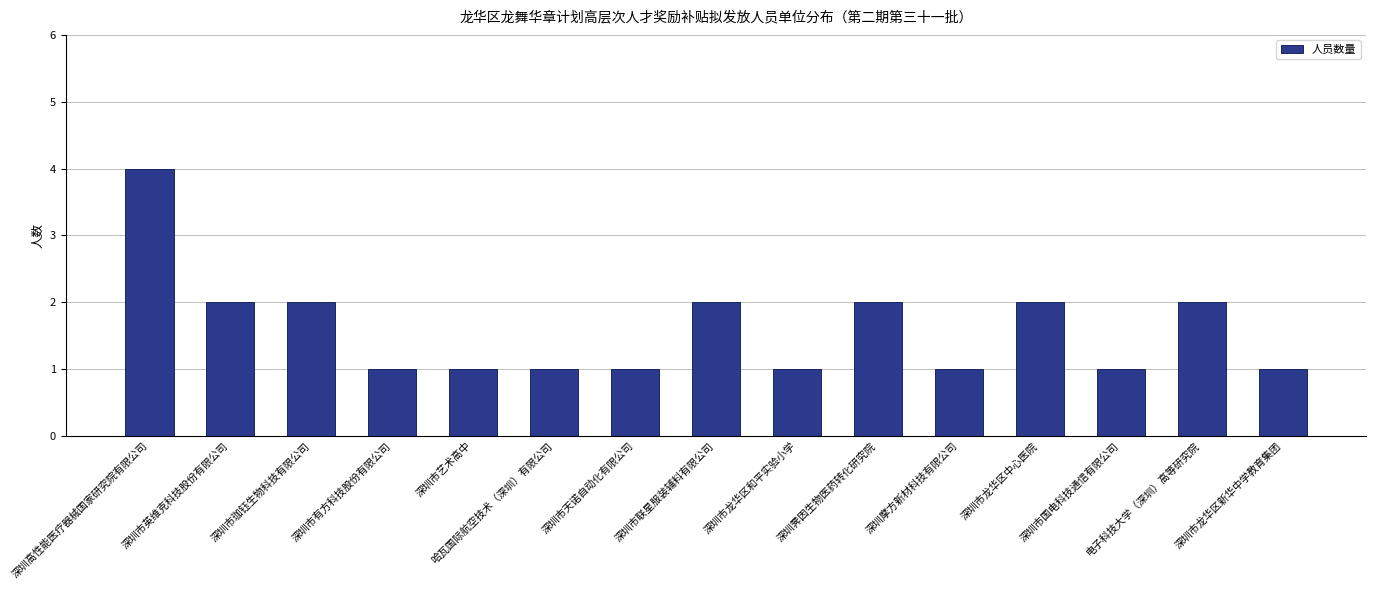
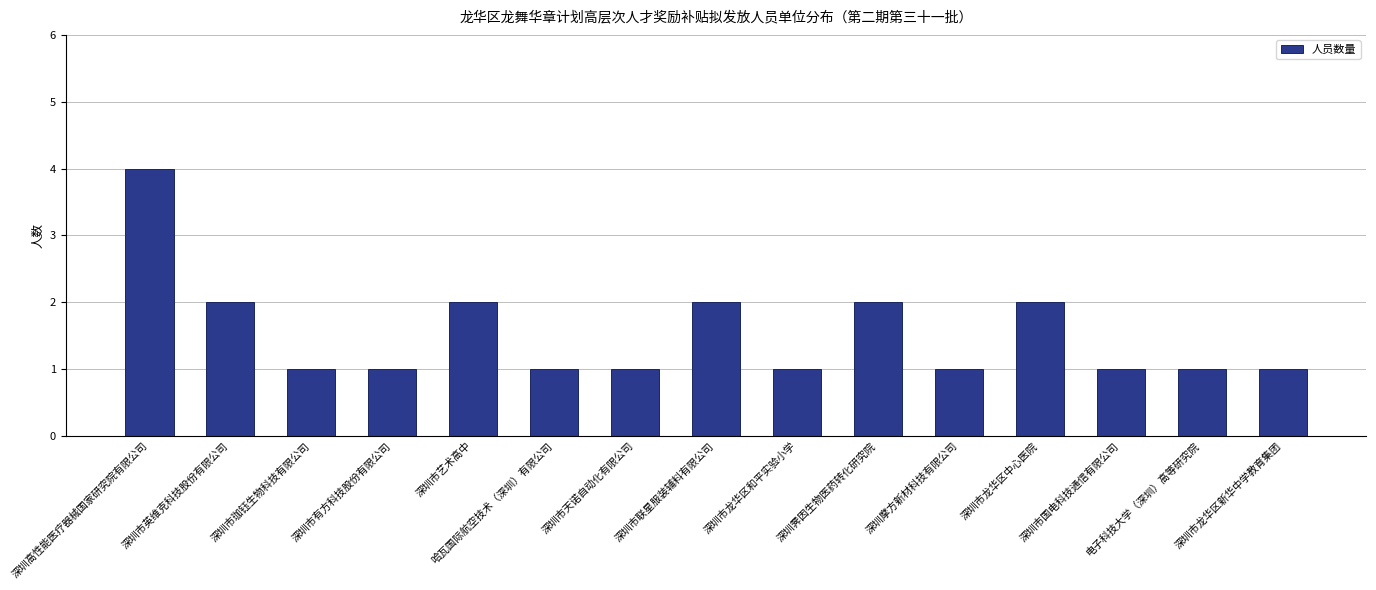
  {
    "深圳高性能医疗器械国家研究院有限公司": 4,
    "深圳市英维克科技股份有限公司": 2,
-   "深圳市珈钰生物科技有限公司": 2,
+   "深圳市珈钰生物科技有限公司": 1,
    "深圳市有方科技股份有限公司": 1,
-   "深圳市艺术高中": 1,
+   "深圳市艺术高中": 2,
    "哈瓦国际航空技术（深圳）有限公司": 1,
    "深圳市天诺自动化有限公司": 1,
    "深圳市联星服装辅料有限公司": 2,
    "深圳市龙华区和平实验小学": 1,
    "深圳霁因生物医药转化研究院": 2,
    "深圳摩方新材科技有限公司": 1,
    "深圳市龙华区中心医院": 2,
    "深圳市国电科技通信有限公司": 1,
-   "电子科技大学（深圳）高等研究院": 2,
+   "电子科技大学（深圳）高等研究院": 1,
    "深圳市龙华区新华中学教育集团": 1
  }
